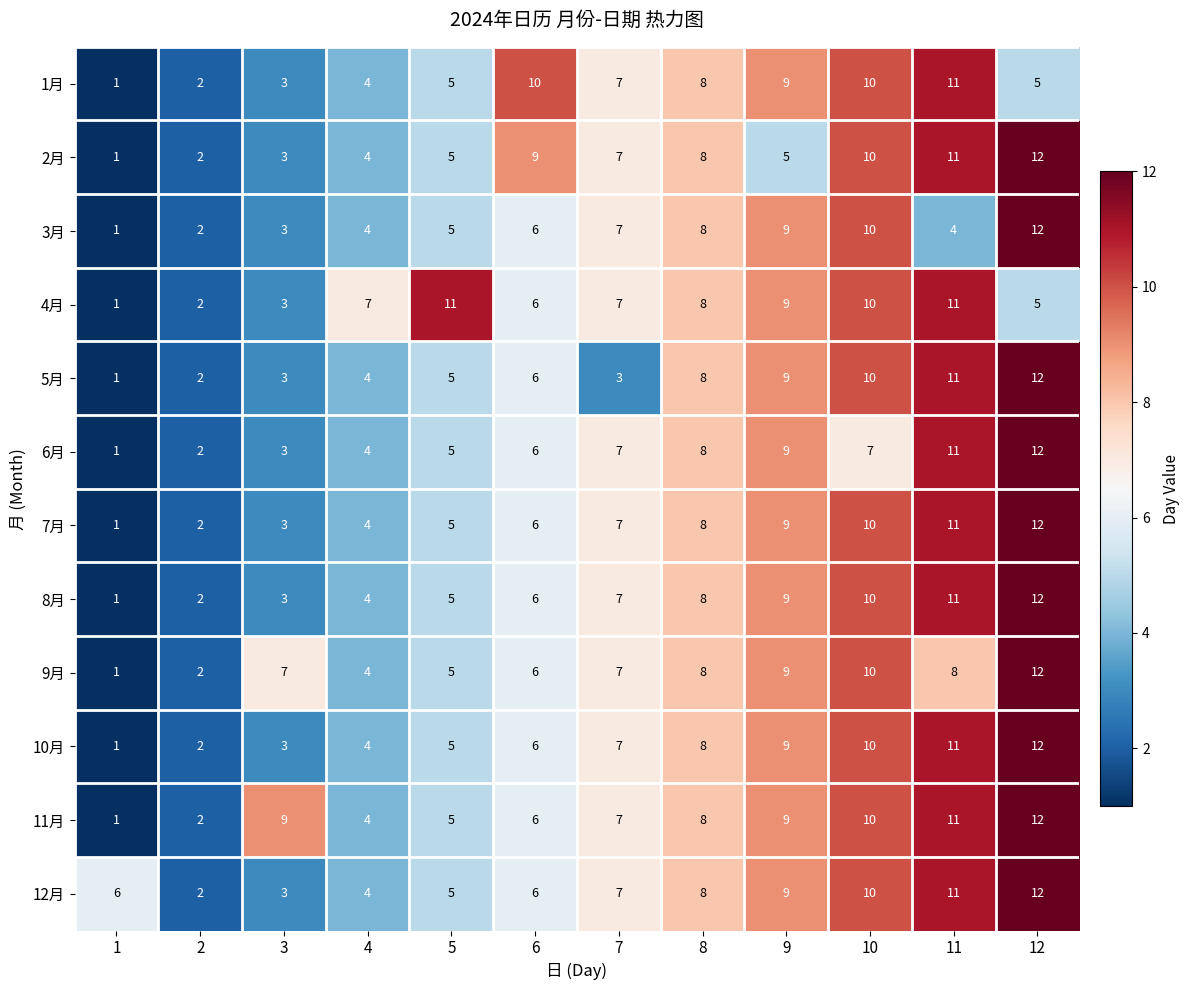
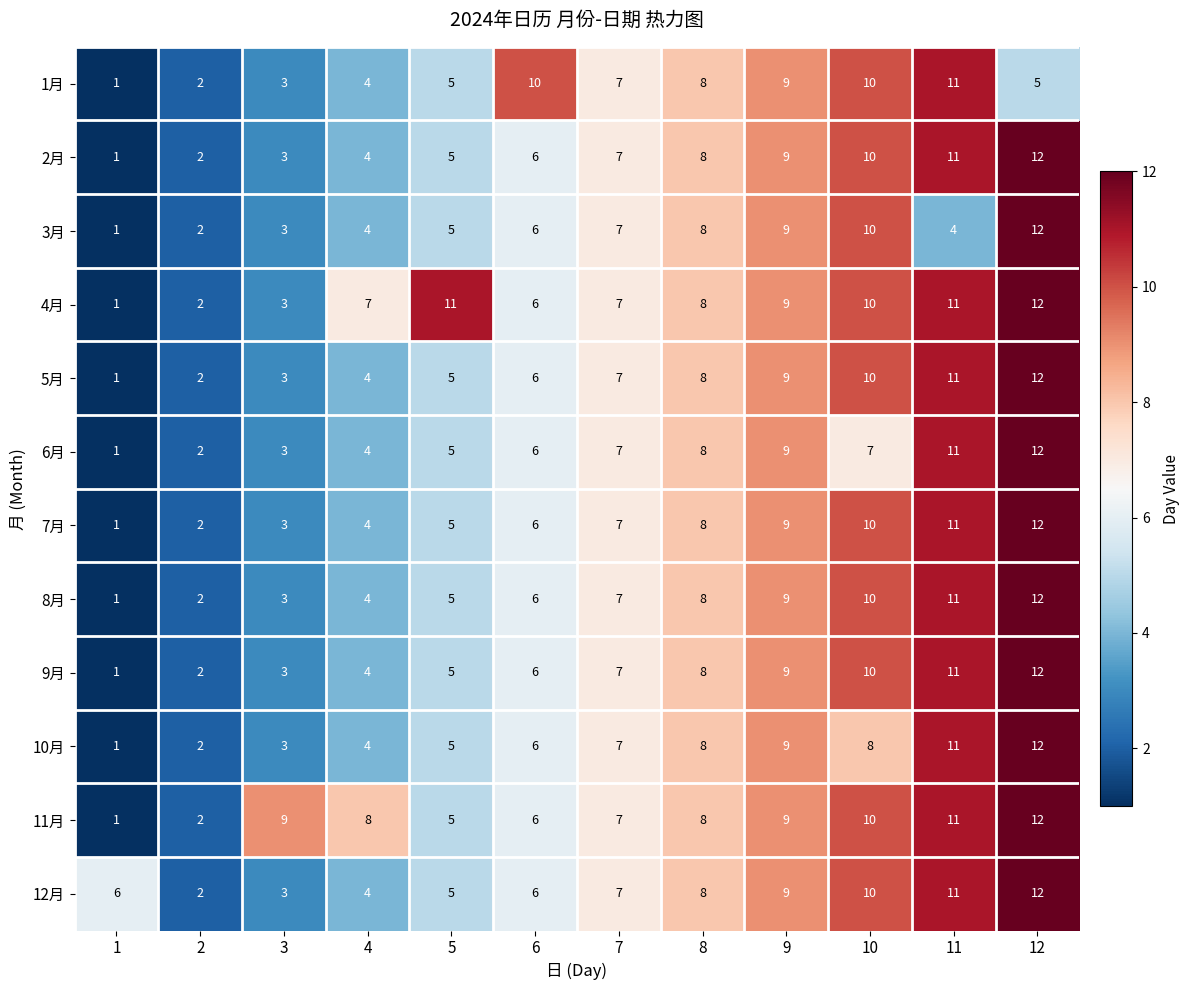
  {
    "1月": {
      "1": 1,
      "2": 2,
      "3": 3,
      "4": 4,
      "5": 5,
      "6": 10,
      "7": 7,
      "8": 8,
      "9": 9,
      "10": 10,
      "11": 11,
      "12": 5
    },
    "2月": {
      "1": 1,
      "2": 2,
      "3": 3,
      "4": 4,
      "5": 5,
-     "6": 9,
+     "6": 6,
      "7": 7,
      "8": 8,
-     "9": 5,
+     "9": 9,
      "10": 10,
      "11": 11,
      "12": 12
    },
    "3月": {
      "1": 1,
      "2": 2,
      "3": 3,
      "4": 4,
      "5": 5,
      "6": 6,
      "7": 7,
      "8": 8,
      "9": 9,
      "10": 10,
      "11": 4,
      "12": 12
    },
    "4月": {
      "1": 1,
      "2": 2,
      "3": 3,
      "4": 7,
      "5": 11,
      "6": 6,
      "7": 7,
      "8": 8,
      "9": 9,
      "10": 10,
      "11": 11,
-     "12": 5
+     "12": 12
    },
    "5月": {
      "1": 1,
      "2": 2,
      "3": 3,
      "4": 4,
      "5": 5,
      "6": 6,
-     "7": 3,
+     "7": 7,
      "8": 8,
      "9": 9,
      "10": 10,
      "11": 11,
      "12": 12
    },
    "6月": {
      "1": 1,
      "2": 2,
      "3": 3,
      "4": 4,
      "5": 5,
      "6": 6,
      "7": 7,
      "8": 8,
      "9": 9,
      "10": 7,
      "11": 11,
      "12": 12
    },
    "7月": {
      "1": 1,
      "2": 2,
      "3": 3,
      "4": 4,
      "5": 5,
      "6": 6,
      "7": 7,
      "8": 8,
      "9": 9,
      "10": 10,
      "11": 11,
      "12": 12
    },
    "8月": {
      "1": 1,
      "2": 2,
      "3": 3,
      "4": 4,
      "5": 5,
      "6": 6,
      "7": 7,
      "8": 8,
      "9": 9,
      "10": 10,
      "11": 11,
      "12": 12
    },
    "9月": {
      "1": 1,
      "2": 2,
-     "3": 7,
+     "3": 3,
      "4": 4,
      "5": 5,
      "6": 6,
      "7": 7,
      "8": 8,
      "9": 9,
      "10": 10,
-     "11": 8,
+     "11": 11,
      "12": 12
    },
    "10月": {
      "1": 1,
      "2": 2,
      "3": 3,
      "4": 4,
      "5": 5,
      "6": 6,
      "7": 7,
      "8": 8,
      "9": 9,
-     "10": 10,
+     "10": 8,
      "11": 11,
      "12": 12
    },
    "11月": {
      "1": 1,
      "2": 2,
      "3": 9,
-     "4": 4,
+     "4": 8,
      "5": 5,
      "6": 6,
      "7": 7,
      "8": 8,
      "9": 9,
      "10": 10,
      "11": 11,
      "12": 12
    },
    "12月": {
      "1": 6,
      "2": 2,
      "3": 3,
      "4": 4,
      "5": 5,
      "6": 6,
      "7": 7,
      "8": 8,
      "9": 9,
      "10": 10,
      "11": 11,
      "12": 12
    }
  }
